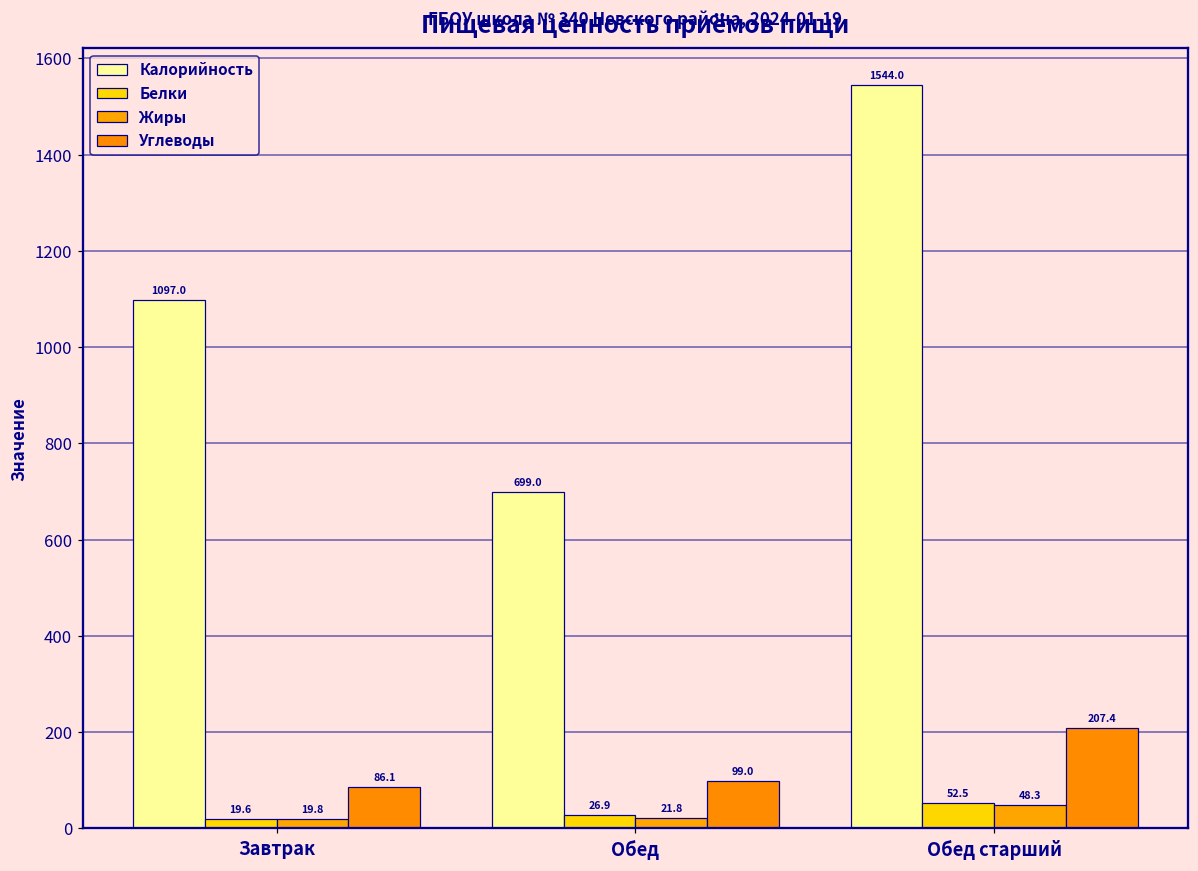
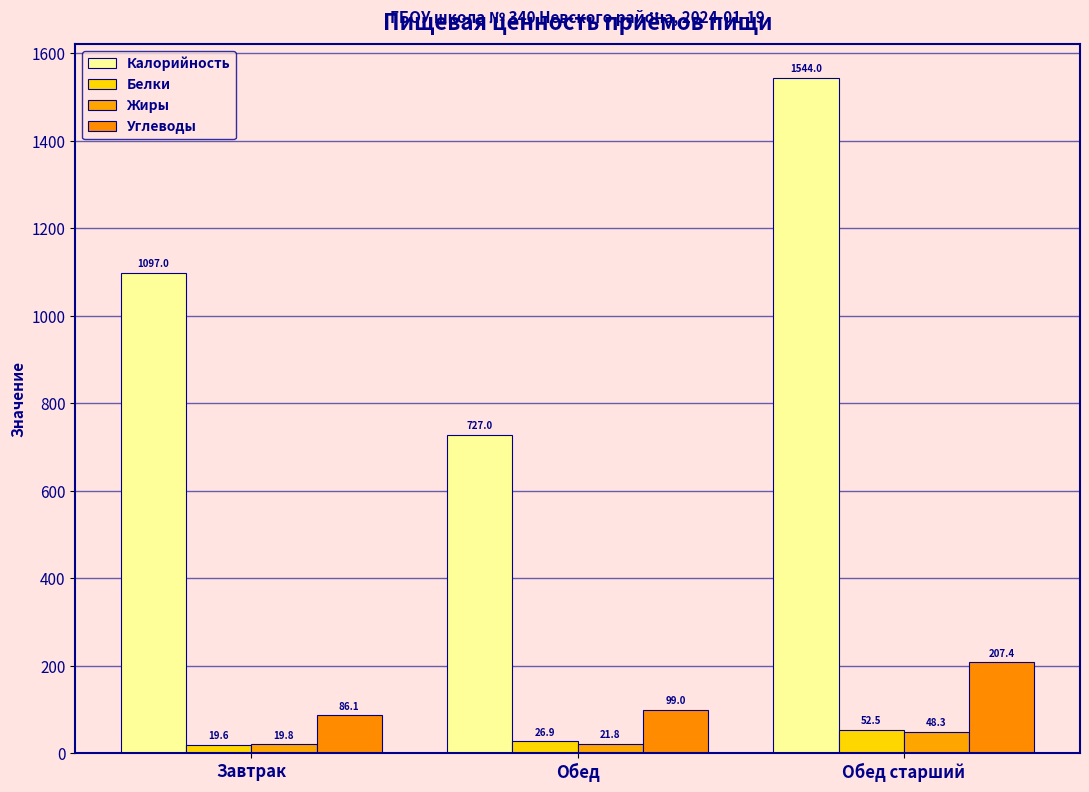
  {
    "Калорийность": {
      "Завтрак": 1097.0,
-     "Обед": 699.0,
+     "Обед": 727.0,
      "Обед старший": 1544.0
    }
  }
